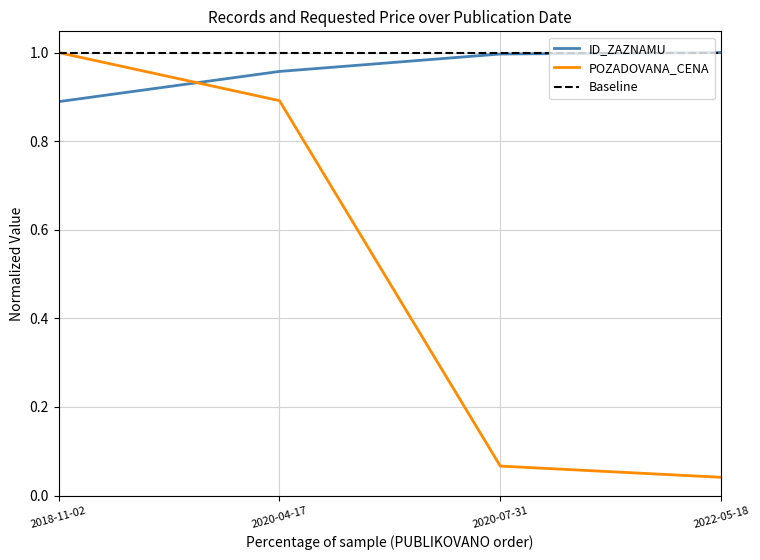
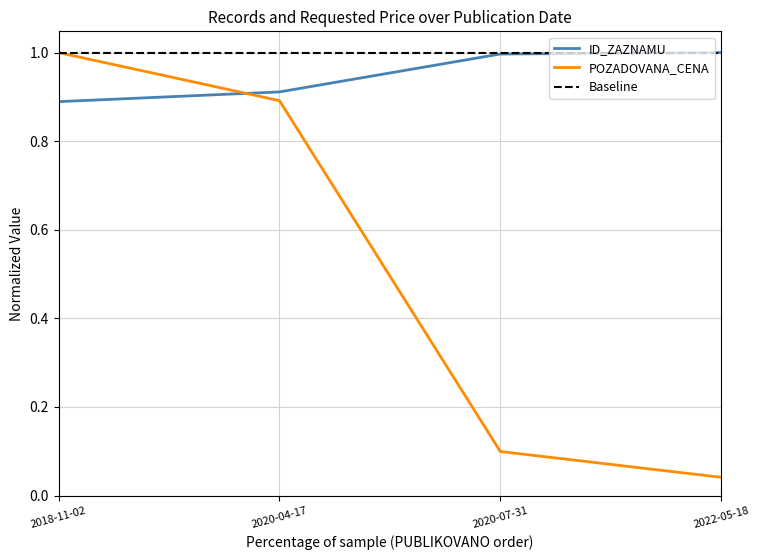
  {
    "ID_ZAZNAMU": {
      "2018-11-02": 0.89,
-     "2020-04-17": 0.96,
+     "2020-04-17": 0.91,
      "2020-07-31": 1.00
    },
    "POZADOVANA_CENA": {
      "2020-04-17": 0.89,
-     "2020-07-31": 0.07,
+     "2020-07-31": 0.10,
      "2022-05-18": 0.04
    }
  }
